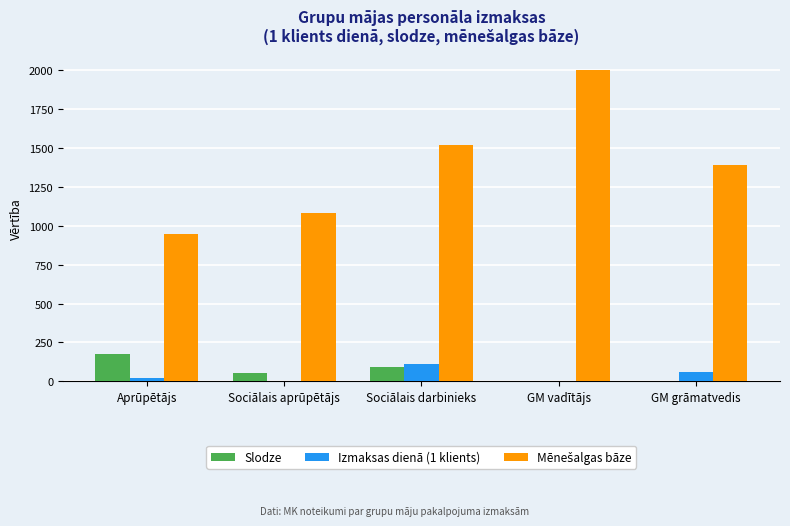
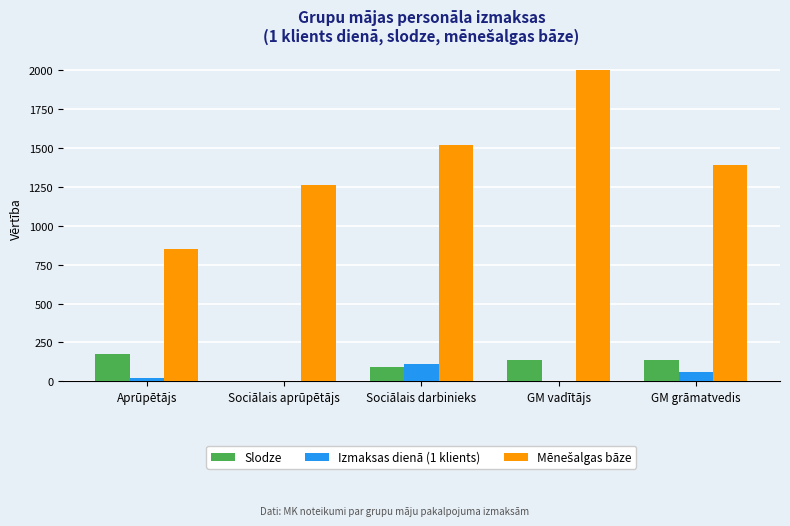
  {
    "Slodze": {
      "Aprūpētājs": 180,
-     "Sociālais aprūpētājs": 60,
+     "Sociālais aprūpētājs": 0,
      "Sociālais darbinieks": 90,
-     "GM vadītājs": 0,
-     "GM grāmatvedis": 0
+     "GM vadītājs": 140,
+     "GM grāmatvedis": 140
    },
    "Izmaksas dienā (1 klients)": {
      "Aprūpētājs": 20,
      "Sociālais darbinieks": 110,
      "GM grāmatvedis": 60
    },
    "Mēnešalgas bāze": {
-     "Aprūpētājs": 950,
-     "Sociālais aprūpētājs": 1080,
+     "Aprūpētājs": 850,
+     "Sociālais aprūpētājs": 1260,
      "Sociālais darbinieks": 1520,
      "GM vadītājs": 2000,
      "GM grāmatvedis": 1390
    }
  }
